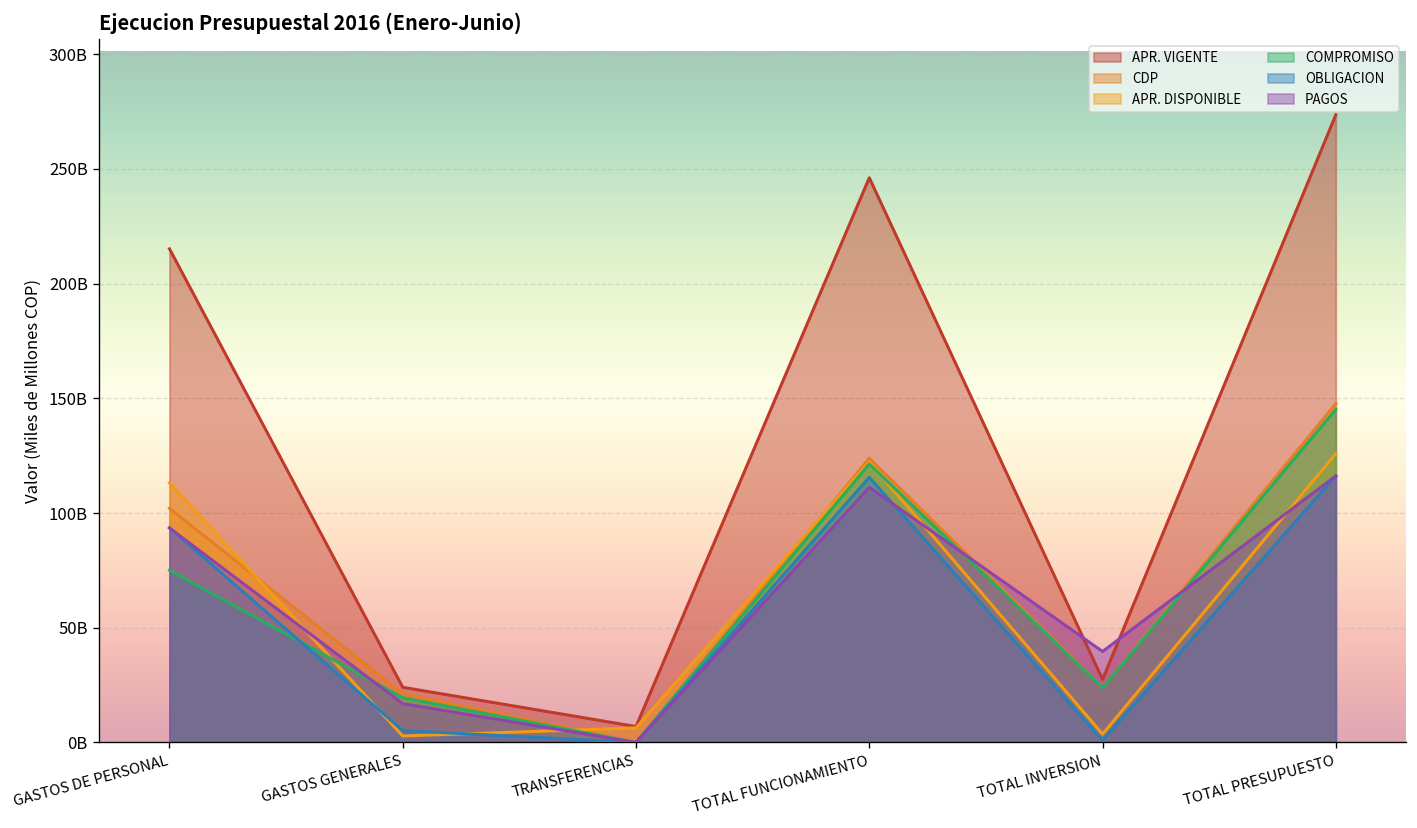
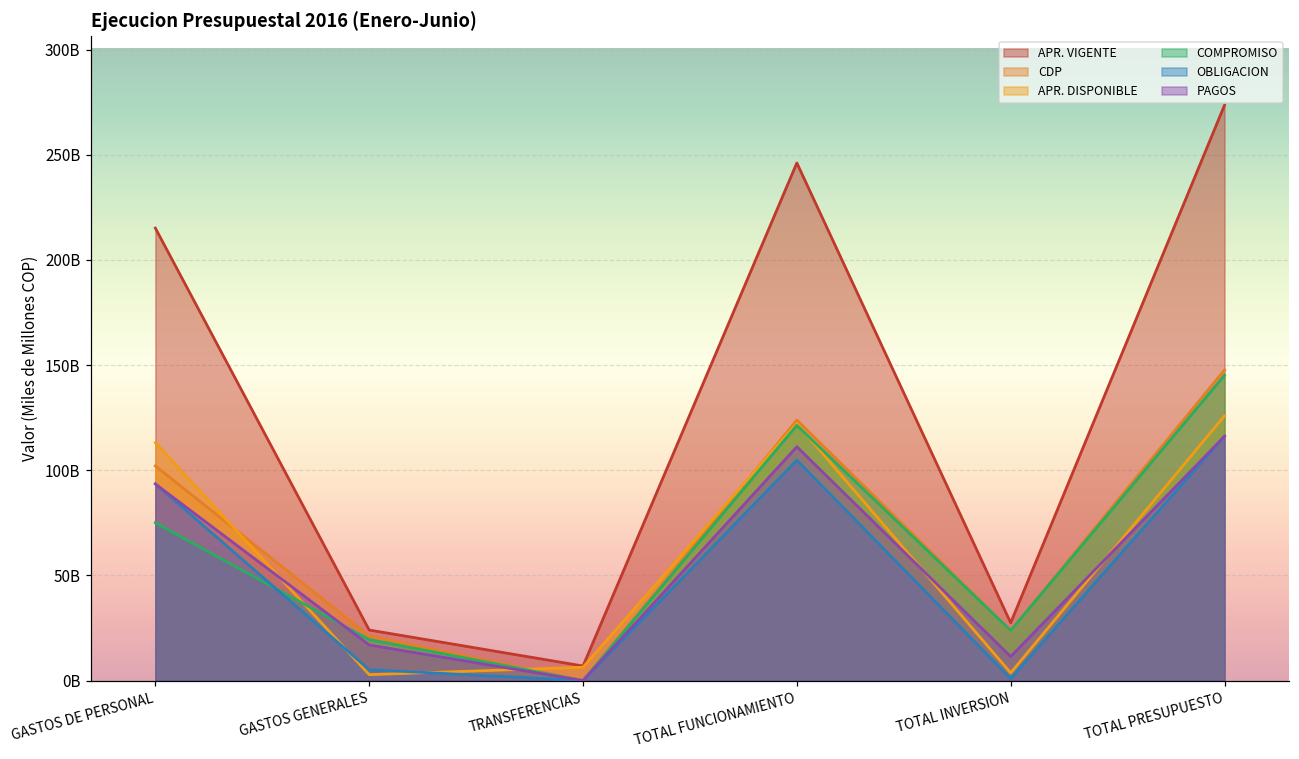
  {
    "COMPROMISO": {
      "GASTOS DE PERSONAL": 75000000000,
      "GASTOS GENERALES": 19000000000,
      "TOTAL PRESUPUESTO": 145000000000
    },
    "OBLIGACION": {
      "GASTOS GENERALES": 5000000000,
-     "TOTAL FUNCIONAMIENTO": 116000000000,
+     "TOTAL FUNCIONAMIENTO": 105000000000,
      "TOTAL INVERSION": 1000000000
    },
    "PAGOS": {
      "GASTOS GENERALES": 17000000000,
      "TOTAL FUNCIONAMIENTO": 111000000000,
-     "TOTAL INVERSION": 40000000000
+     "TOTAL INVERSION": 11000000000
    }
  }
